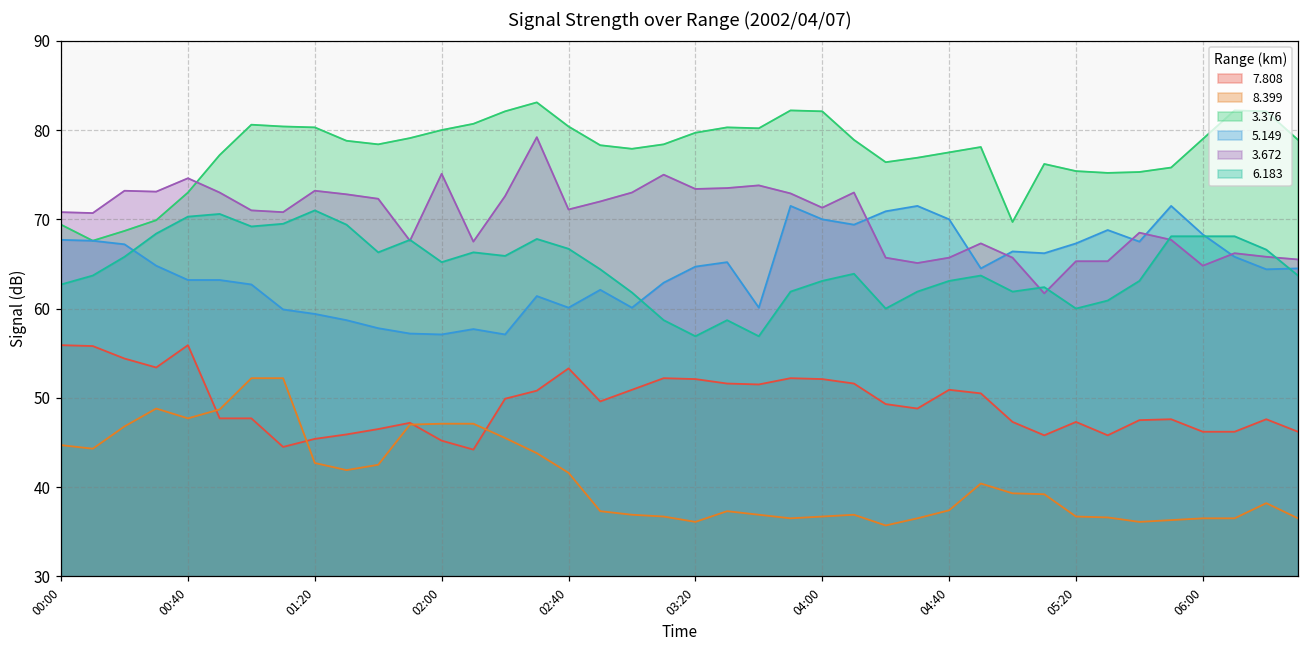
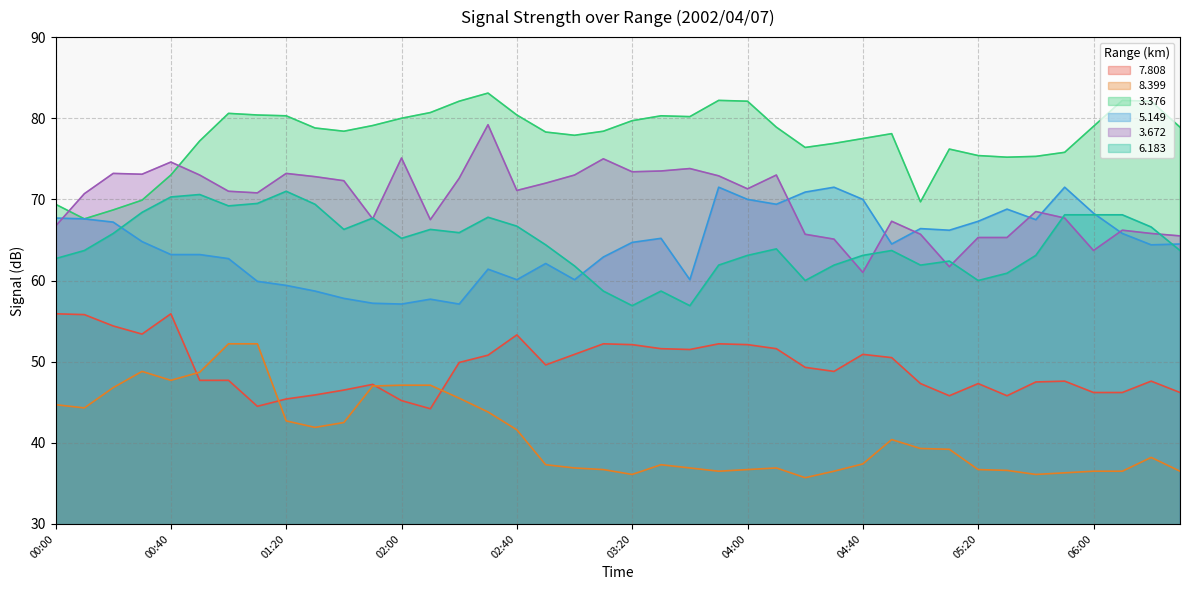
  {
    "3.672": {
-     "00:00": 71,
+     "00:00": 67,
      "00:40": 75,
      "01:20": 73,
      "02:00": 75,
      "02:40": 71,
      "03:20": 73,
      "04:00": 71,
-     "04:40": 66,
+     "04:40": 61,
      "05:20": 65,
-     "06:00": 65
+     "06:00": 64
    }
  }
